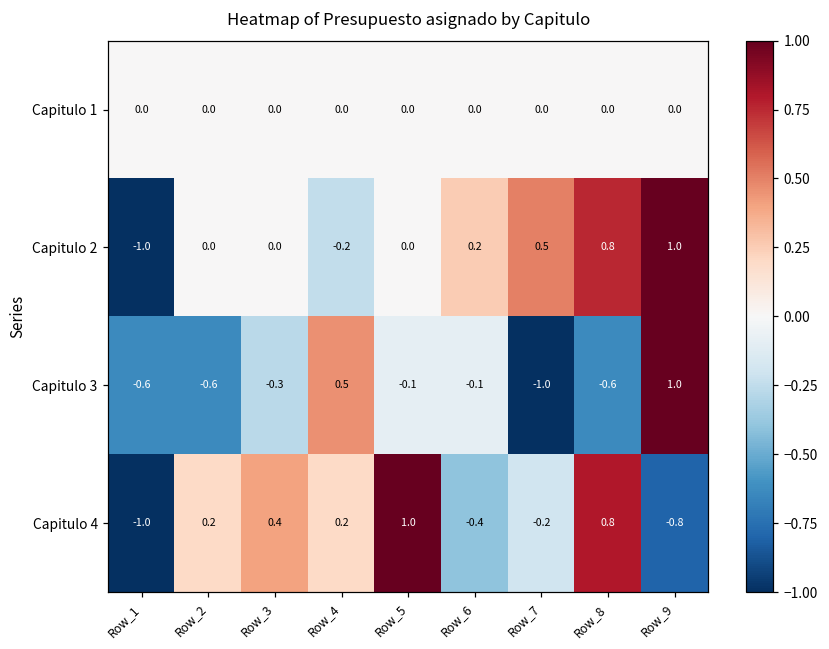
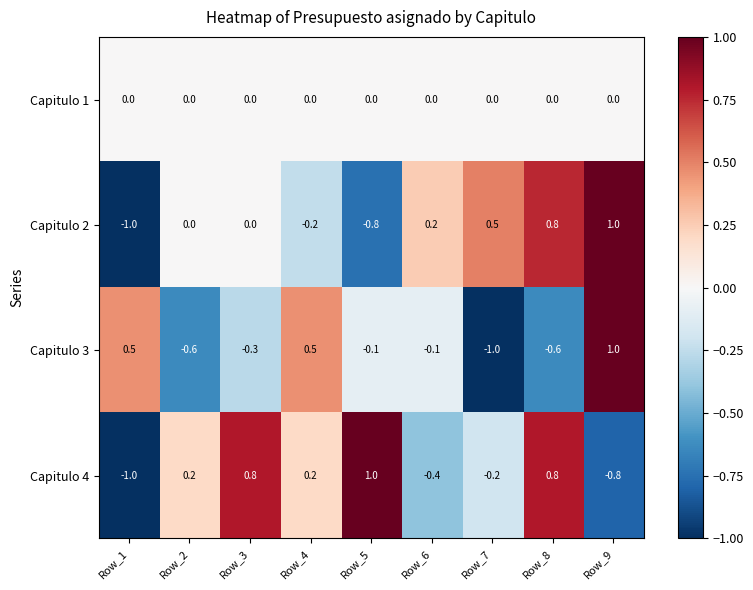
  {
    "Capitulo 1": {
      "Row_1": 0.0,
      "Row_2": 0.0,
      "Row_3": 0.0,
      "Row_4": 0.0,
      "Row_5": 0.0,
      "Row_6": 0.0,
      "Row_7": 0.0,
      "Row_8": 0.0,
      "Row_9": 0.0
    },
    "Capitulo 2": {
      "Row_1": -1.0,
      "Row_2": 0.0,
      "Row_3": 0.0,
      "Row_4": -0.2,
-     "Row_5": 0.0,
+     "Row_5": -0.8,
      "Row_6": 0.2,
      "Row_7": 0.5,
      "Row_8": 0.8,
      "Row_9": 1.0
    },
    "Capitulo 3": {
-     "Row_1": -0.6,
+     "Row_1": 0.5,
      "Row_2": -0.6,
      "Row_3": -0.3,
      "Row_4": 0.5,
      "Row_5": -0.1,
      "Row_6": -0.1,
      "Row_7": -1.0,
      "Row_8": -0.6,
      "Row_9": 1.0
    },
    "Capitulo 4": {
      "Row_1": -1.0,
      "Row_2": 0.2,
-     "Row_3": 0.4,
+     "Row_3": 0.8,
      "Row_4": 0.2,
      "Row_5": 1.0,
      "Row_6": -0.4,
      "Row_7": -0.2,
      "Row_8": 0.8,
      "Row_9": -0.8
    }
  }
